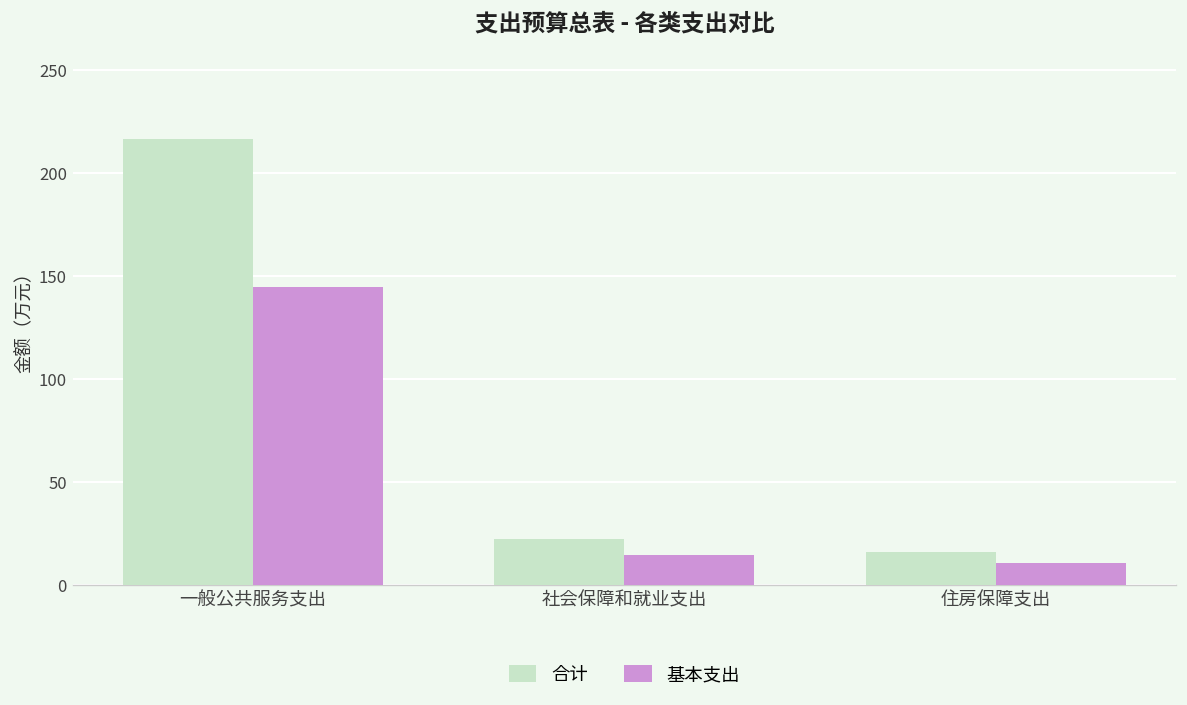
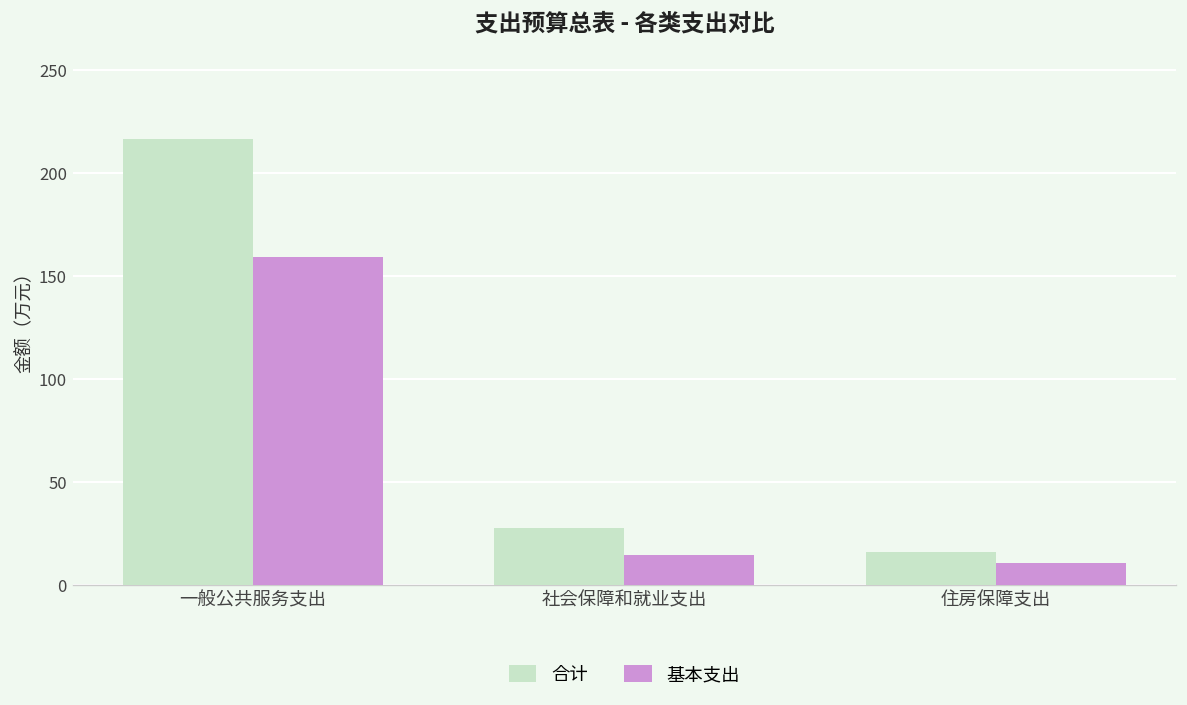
  {
    "合计": {
      "一般公共服务支出": 217,
-     "社会保障和就业支出": 22,
+     "社会保障和就业支出": 28,
      "住房保障支出": 16
    },
    "基本支出": {
-     "一般公共服务支出": 145,
+     "一般公共服务支出": 159,
      "社会保障和就业支出": 14,
      "住房保障支出": 10
    }
  }
